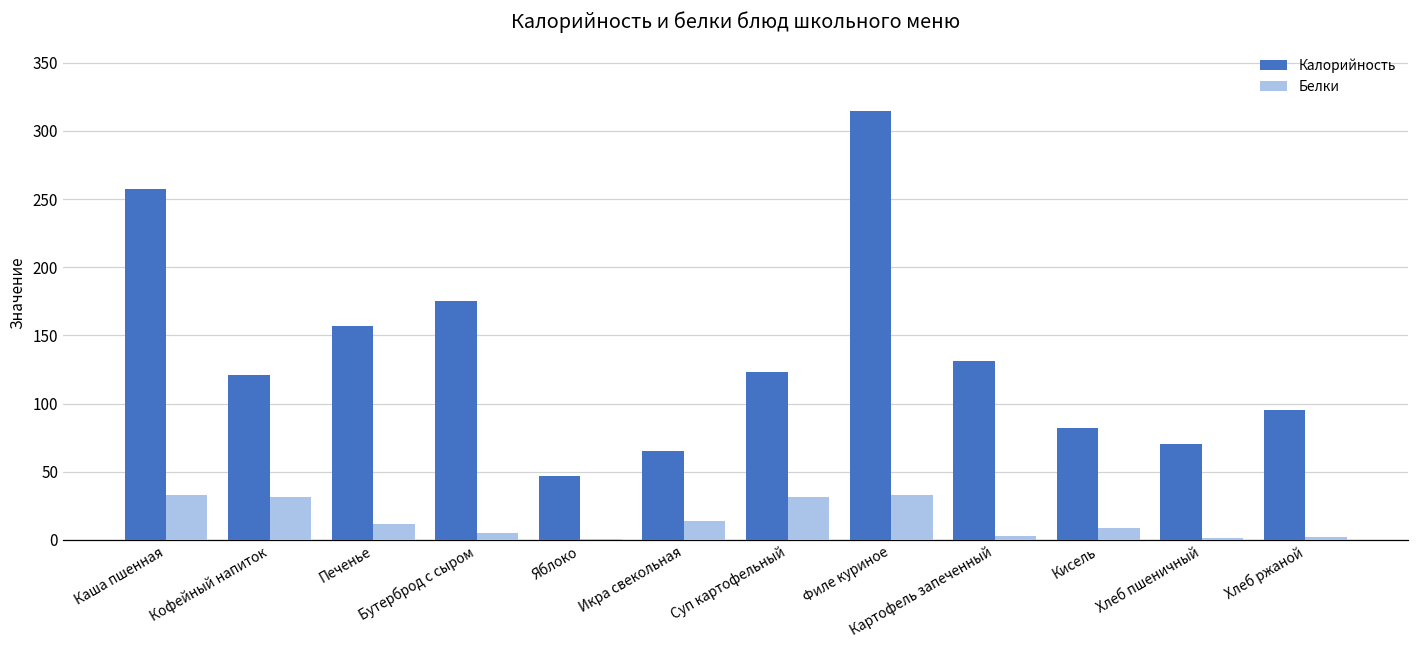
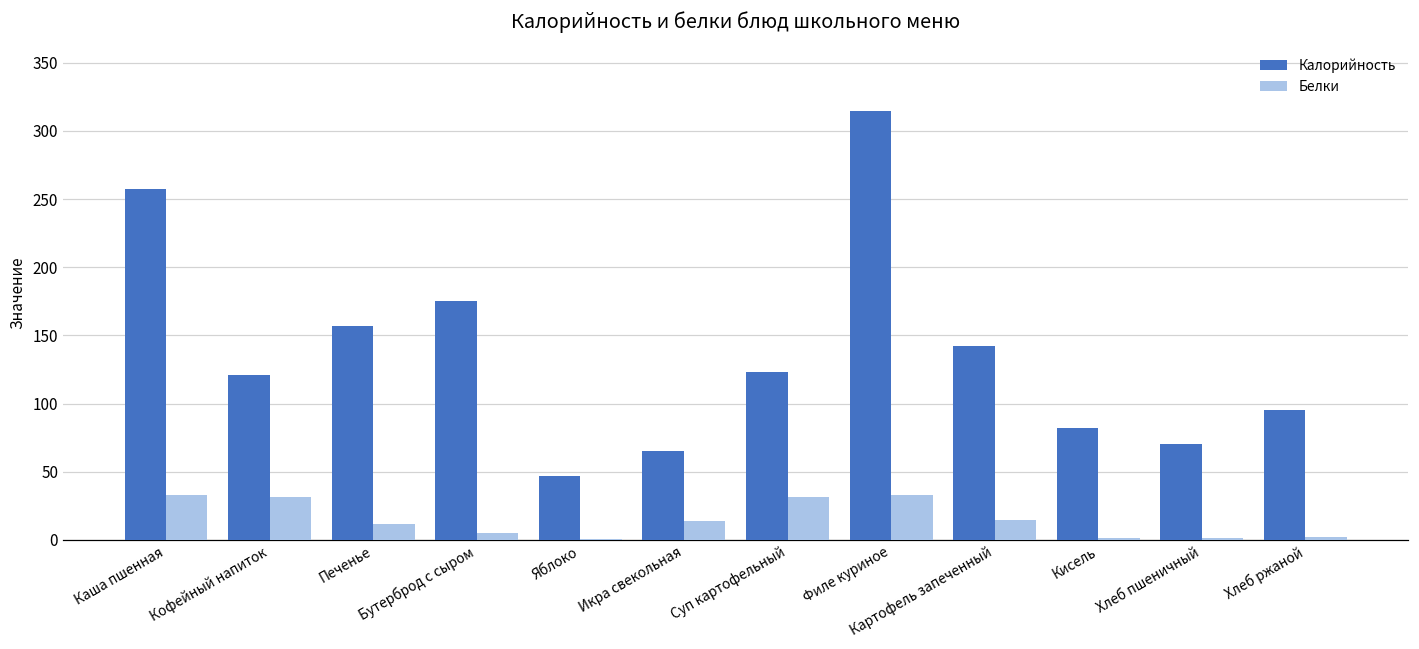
  {
    "Калорийность": {
      "Каша пшенная": 257,
      "Кофейный напиток": 121,
      "Печенье": 157,
      "Бутерброд с сыром": 175,
      "Яблоко": 47,
      "Икра свекольная": 65,
      "Суп картофельный": 124,
      "Филе куриное": 315,
-     "Картофель запеченный": 131,
+     "Картофель запеченный": 142,
      "Кисель": 82,
      "Хлеб пшеничный": 71,
      "Хлеб ржаной": 95
    },
    "Белки": {
      "Каша пшенная": 33,
      "Кофейный напиток": 32,
      "Печенье": 12,
      "Бутерброд с сыром": 5,
      "Икра свекольная": 14,
      "Суп картофельный": 31,
      "Филе куриное": 33,
-     "Картофель запеченный": 3,
-     "Кисель": 9,
+     "Картофель запеченный": 15,
+     "Кисель": 1,
      "Хлеб ржаной": 2
    }
  }
